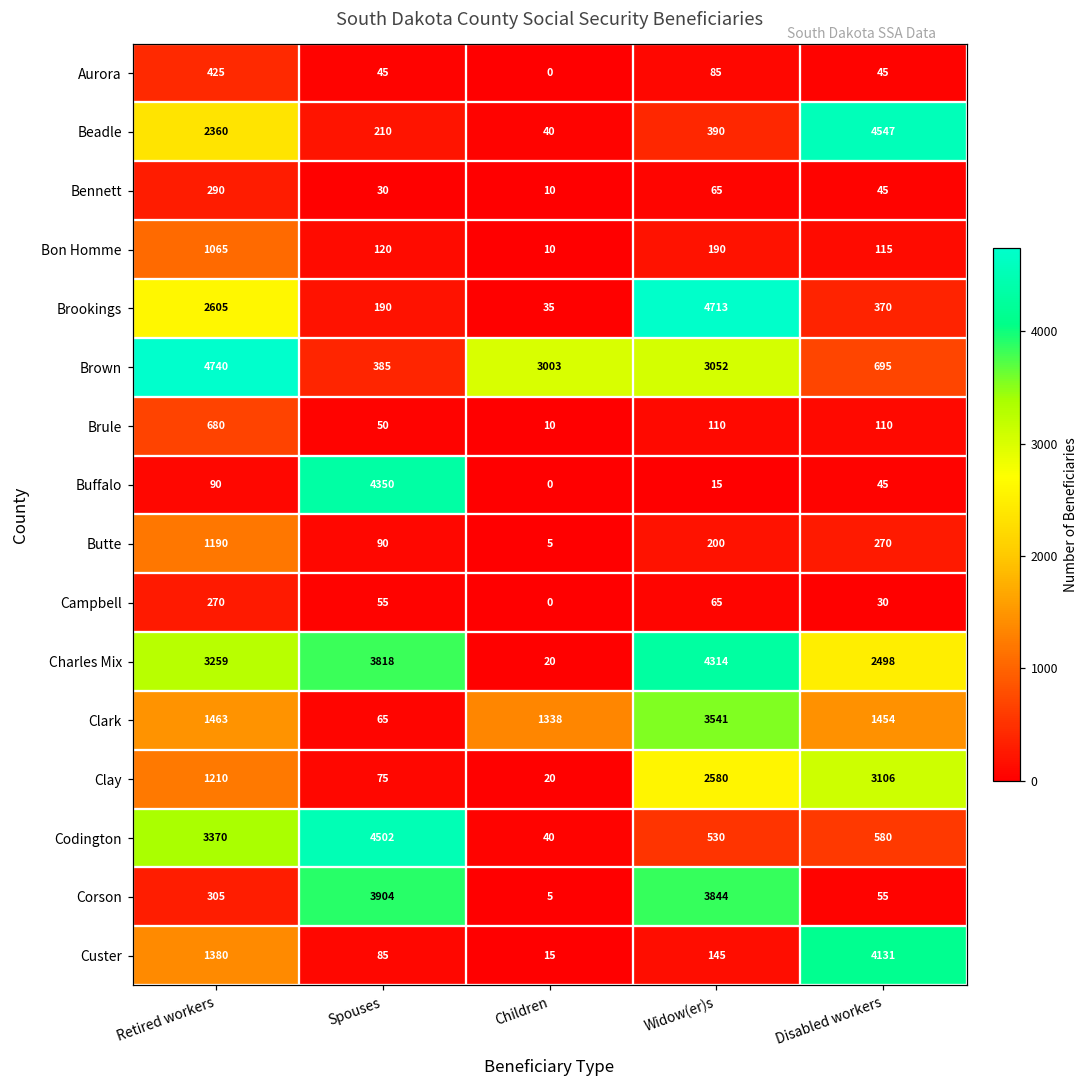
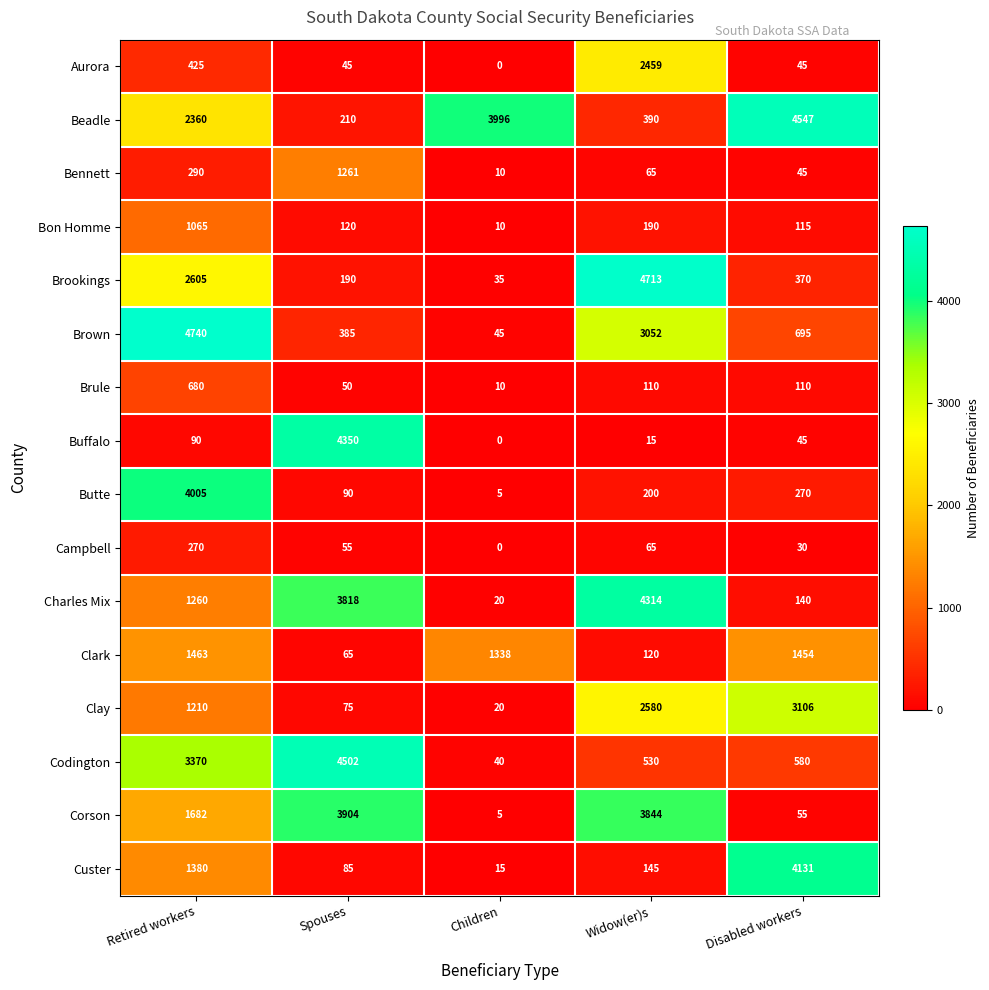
  {
    "Aurora": {
      "Retired workers": 425,
      "Spouses": 45,
      "Children": 0,
-     "Widow(er)s": 85,
+     "Widow(er)s": 2459,
      "Disabled workers": 45
    },
    "Beadle": {
      "Retired workers": 2360,
      "Spouses": 210,
-     "Children": 40,
+     "Children": 3996,
      "Widow(er)s": 390,
      "Disabled workers": 4547
    },
    "Bennett": {
      "Retired workers": 290,
-     "Spouses": 30,
+     "Spouses": 1261,
      "Children": 10,
      "Widow(er)s": 65,
      "Disabled workers": 45
    },
    "Bon Homme": {
      "Retired workers": 1065,
      "Spouses": 120,
      "Children": 10,
      "Widow(er)s": 190,
      "Disabled workers": 115
    },
    "Brookings": {
      "Retired workers": 2605,
      "Spouses": 190,
      "Children": 35,
      "Widow(er)s": 4713,
      "Disabled workers": 370
    },
    "Brown": {
      "Retired workers": 4740,
      "Spouses": 385,
-     "Children": 3003,
+     "Children": 45,
      "Widow(er)s": 3052,
      "Disabled workers": 695
    },
    "Brule": {
      "Retired workers": 680,
      "Spouses": 50,
      "Children": 10,
      "Widow(er)s": 110,
      "Disabled workers": 110
    },
    "Buffalo": {
      "Retired workers": 90,
      "Spouses": 4350,
      "Children": 0,
      "Widow(er)s": 15,
      "Disabled workers": 45
    },
    "Butte": {
-     "Retired workers": 1190,
+     "Retired workers": 4005,
      "Spouses": 90,
      "Children": 5,
      "Widow(er)s": 200,
      "Disabled workers": 270
    },
    "Campbell": {
      "Retired workers": 270,
      "Spouses": 55,
      "Children": 0,
      "Widow(er)s": 65,
      "Disabled workers": 30
    },
    "Charles Mix": {
-     "Retired workers": 3259,
+     "Retired workers": 1260,
      "Spouses": 3818,
      "Children": 20,
      "Widow(er)s": 4314,
-     "Disabled workers": 2498
+     "Disabled workers": 140
    },
    "Clark": {
      "Retired workers": 1463,
      "Spouses": 65,
      "Children": 1338,
-     "Widow(er)s": 3541,
+     "Widow(er)s": 120,
      "Disabled workers": 1454
    },
    "Clay": {
      "Retired workers": 1210,
      "Spouses": 75,
      "Children": 20,
      "Widow(er)s": 2580,
      "Disabled workers": 3106
    },
    "Codington": {
      "Retired workers": 3370,
      "Spouses": 4502,
      "Children": 40,
      "Widow(er)s": 530,
      "Disabled workers": 580
    },
    "Corson": {
-     "Retired workers": 305,
+     "Retired workers": 1682,
      "Spouses": 3904,
      "Children": 5,
      "Widow(er)s": 3844,
      "Disabled workers": 55
    },
    "Custer": {
      "Retired workers": 1380,
      "Spouses": 85,
      "Children": 15,
      "Widow(er)s": 145,
      "Disabled workers": 4131
    }
  }
